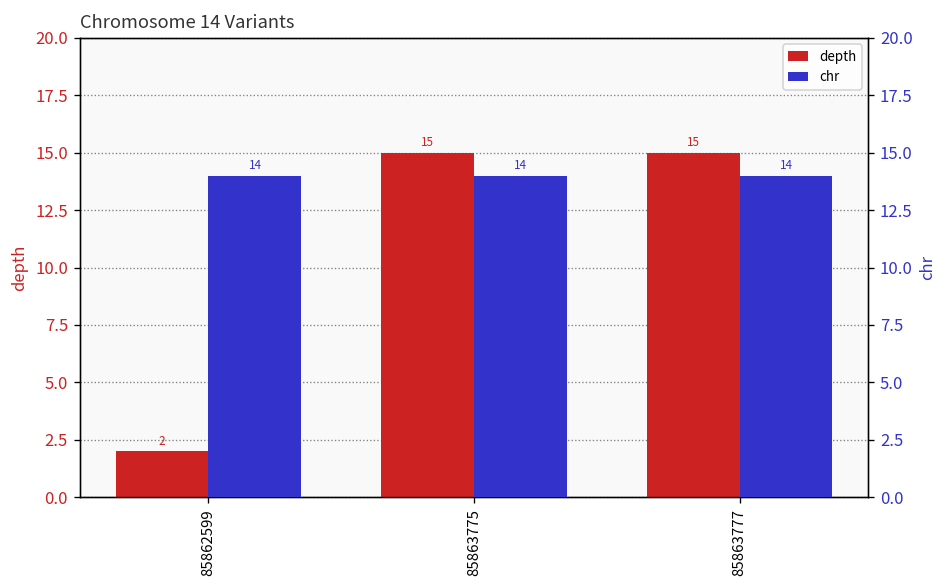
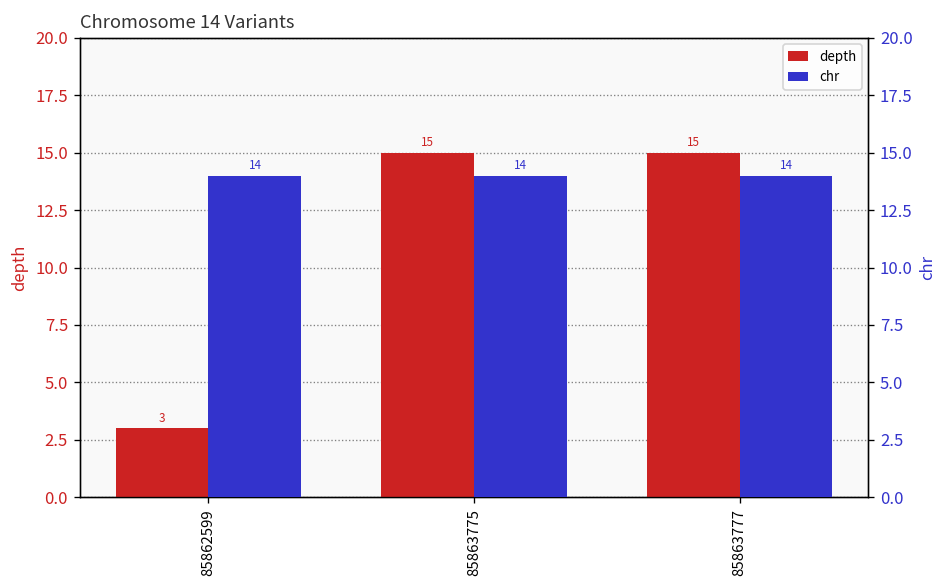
  {
    "depth": {
-     "85862599": 2,
+     "85862599": 3,
      "85863775": 15,
      "85863777": 15
    },
    "chr": {
      "85862599": 14,
      "85863775": 14,
      "85863777": 14
    }
  }
